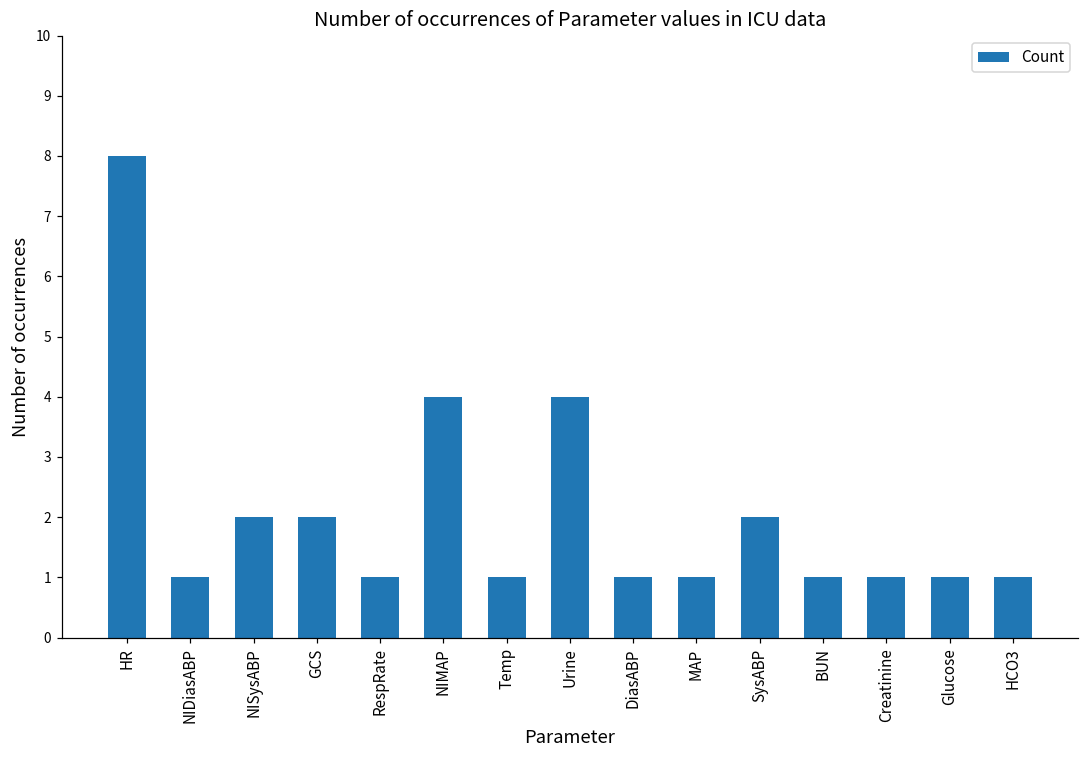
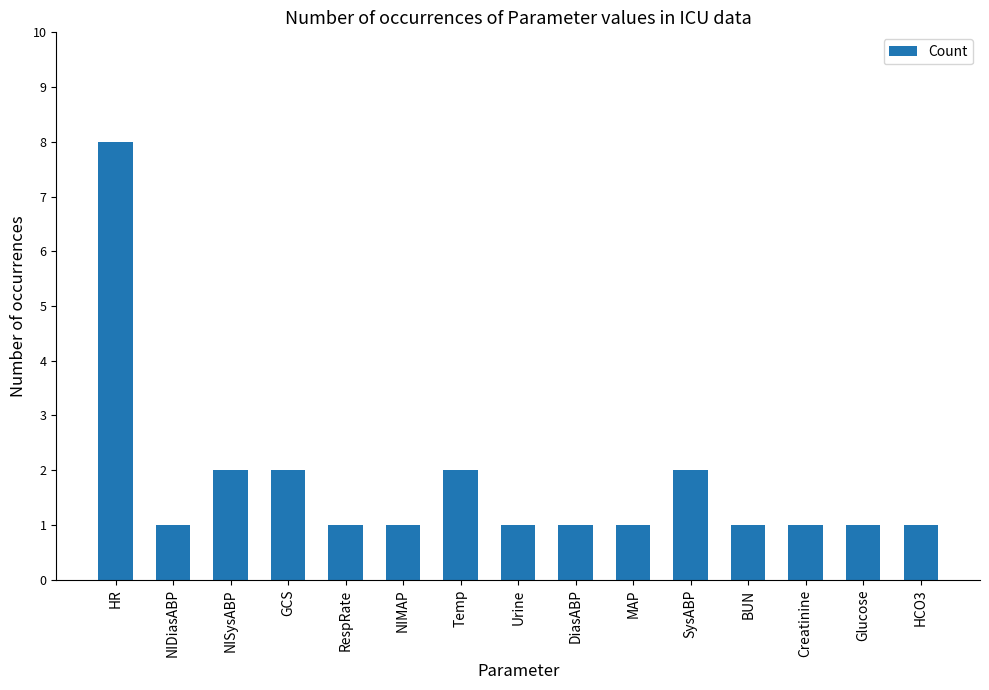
  {
    "HR": 8,
    "NIDiasABP": 1,
    "NISysABP": 2,
    "GCS": 2,
    "RespRate": 1,
-   "NIMAP": 4,
-   "Temp": 1,
-   "Urine": 4,
+   "NIMAP": 1,
+   "Temp": 2,
+   "Urine": 1,
    "DiasABP": 1,
    "MAP": 1,
    "SysABP": 2,
    "BUN": 1,
    "Creatinine": 1,
    "Glucose": 1,
    "HCO3": 1
  }
